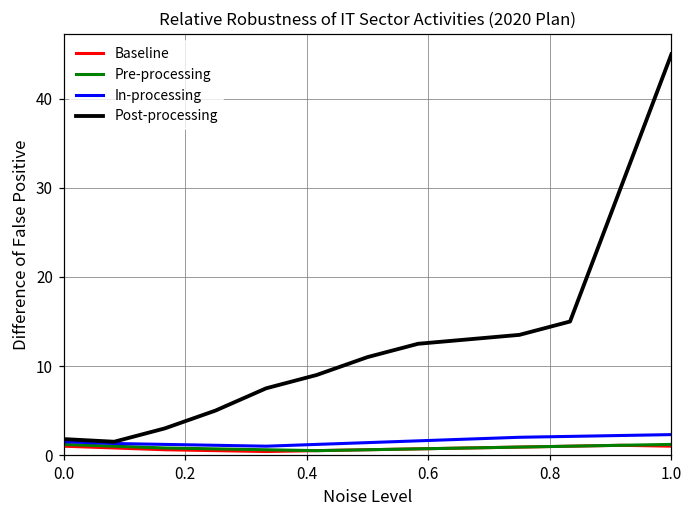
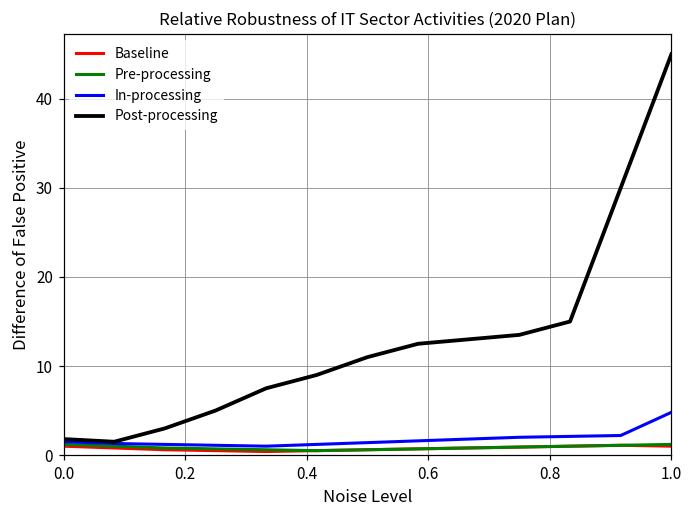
  {
    "In-processing": {
-     "1.0": 2
+     "1.0": 5
    },
    "Post-processing": {
      "1.0": 45
    }
  }
